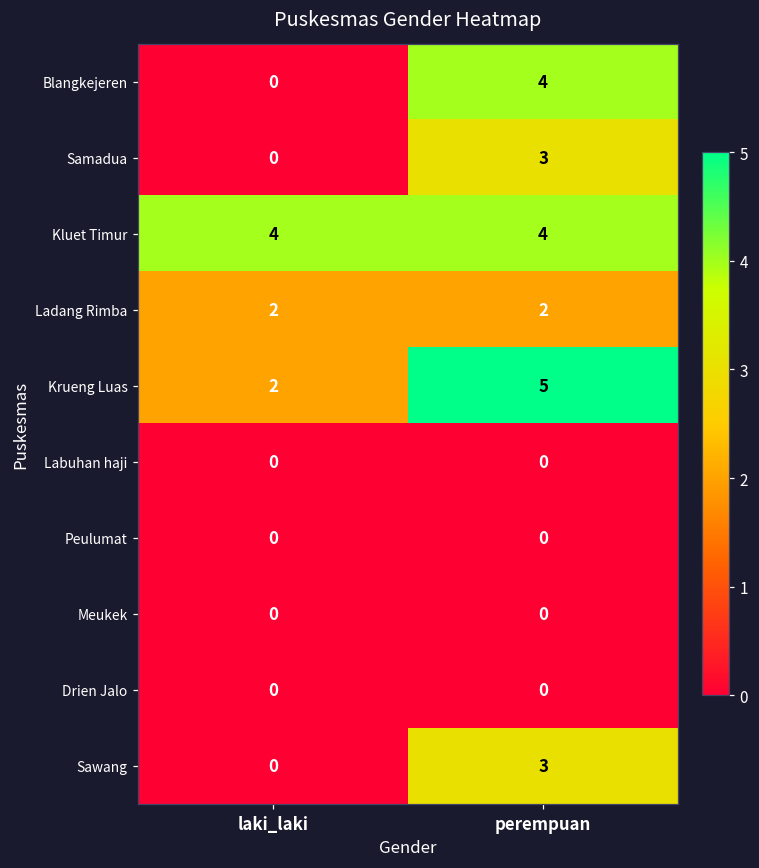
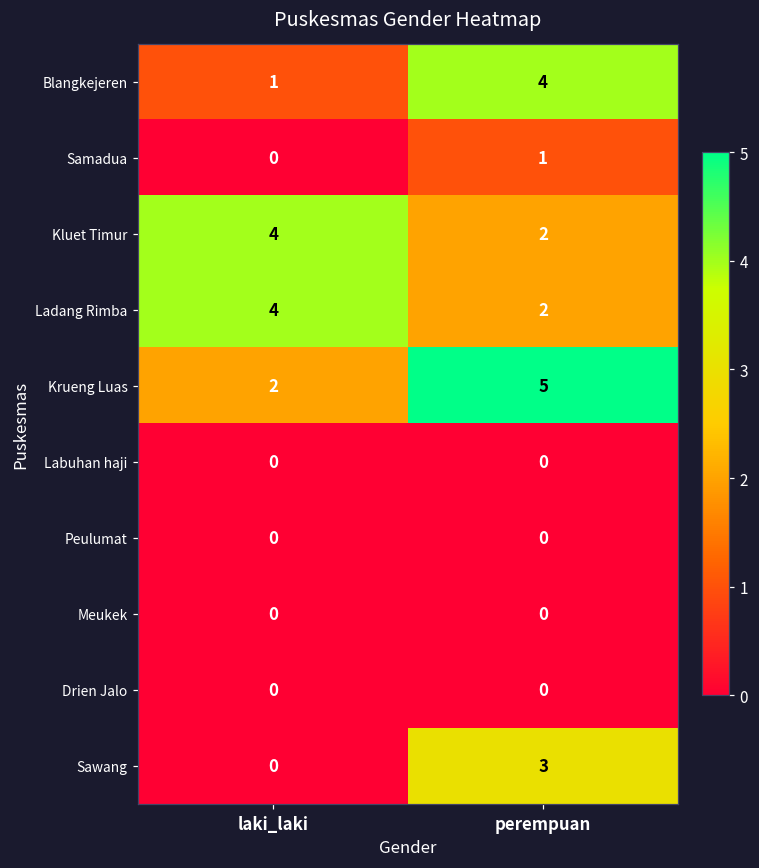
  {
    "Blangkejeren": {
-     "laki_laki": 0,
+     "laki_laki": 1,
      "perempuan": 4
    },
    "Samadua": {
      "laki_laki": 0,
-     "perempuan": 3
+     "perempuan": 1
    },
    "Kluet Timur": {
      "laki_laki": 4,
-     "perempuan": 4
+     "perempuan": 2
    },
    "Ladang Rimba": {
-     "laki_laki": 2,
+     "laki_laki": 4,
      "perempuan": 2
    },
    "Krueng Luas": {
      "laki_laki": 2,
      "perempuan": 5
    },
    "Labuhan haji": {
      "laki_laki": 0,
      "perempuan": 0
    },
    "Peulumat": {
      "laki_laki": 0,
      "perempuan": 0
    },
    "Meukek": {
      "laki_laki": 0,
      "perempuan": 0
    },
    "Drien Jalo": {
      "laki_laki": 0,
      "perempuan": 0
    },
    "Sawang": {
      "laki_laki": 0,
      "perempuan": 3
    }
  }
